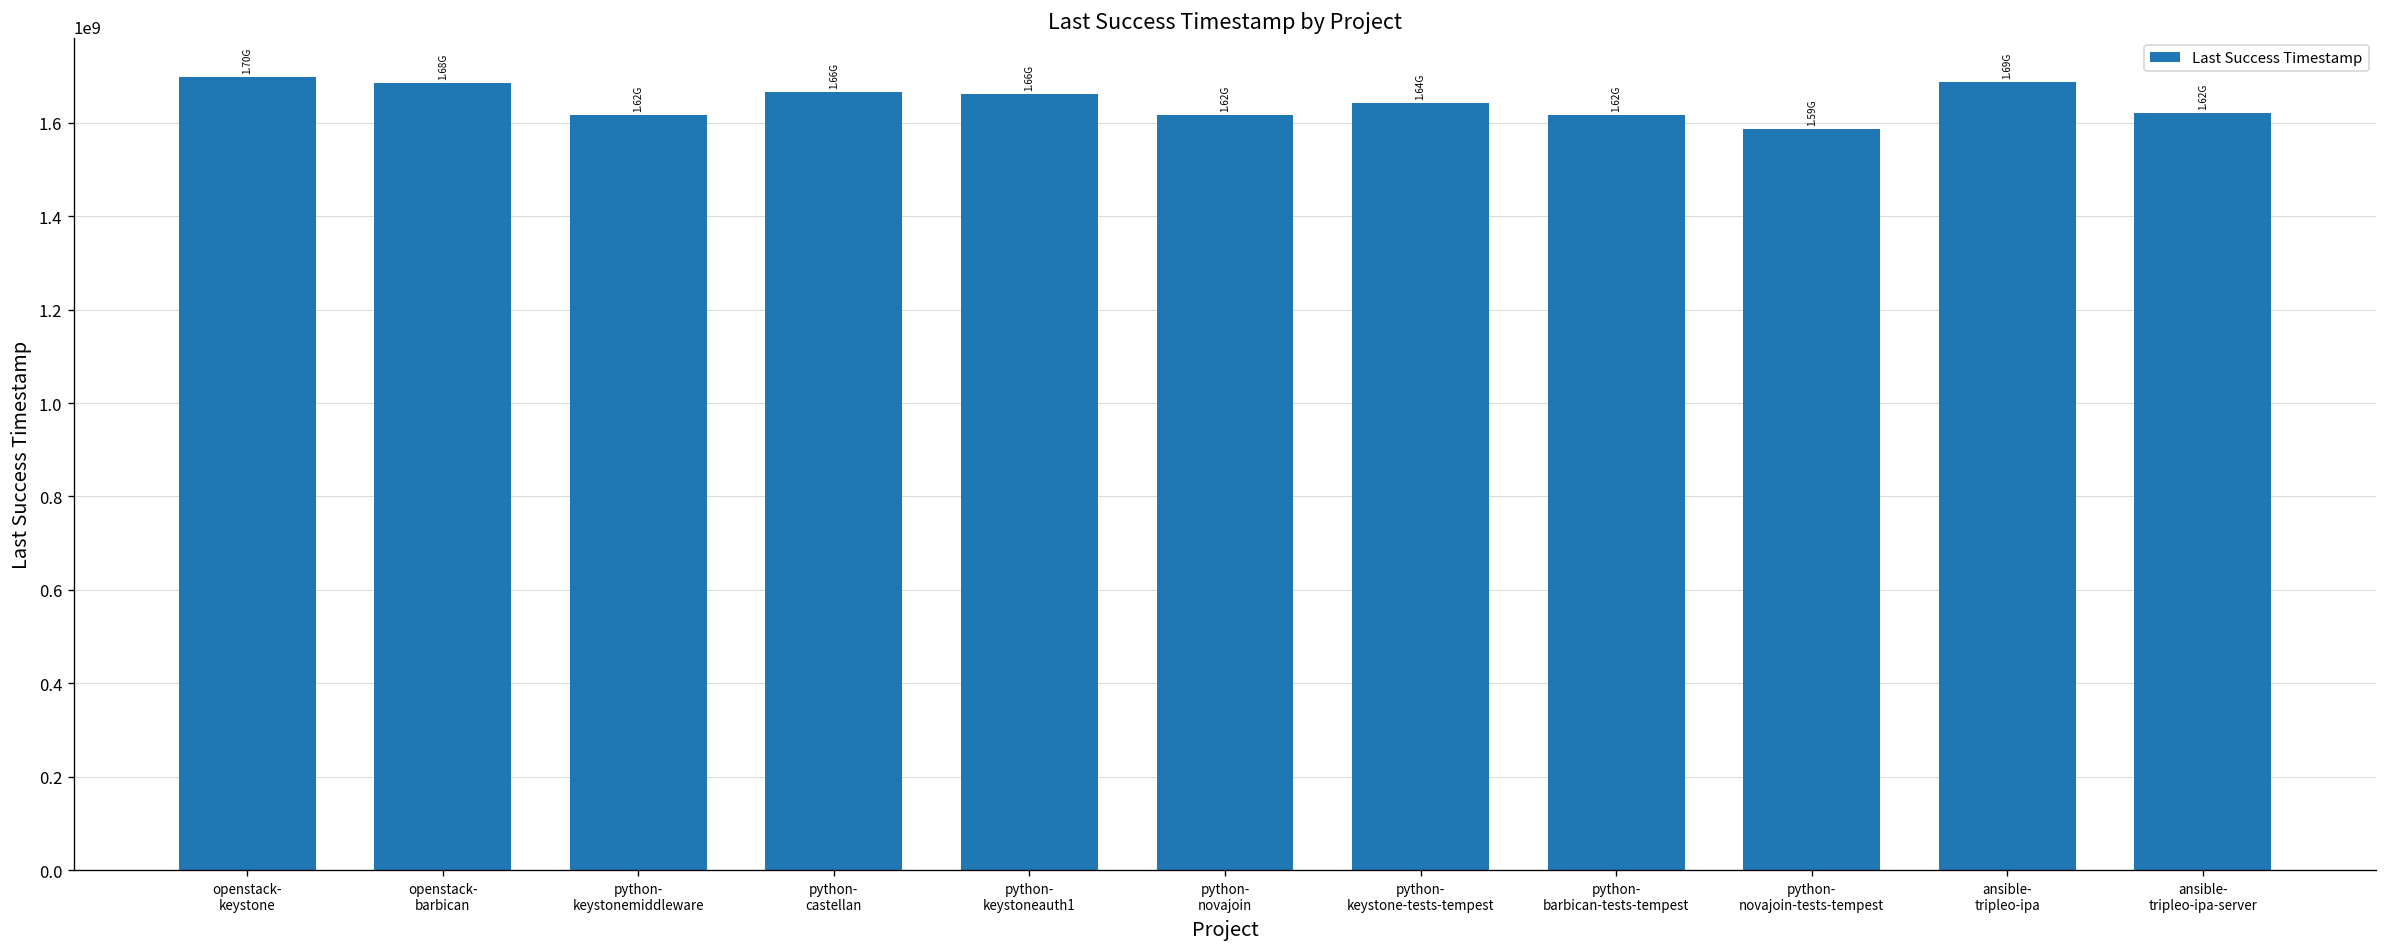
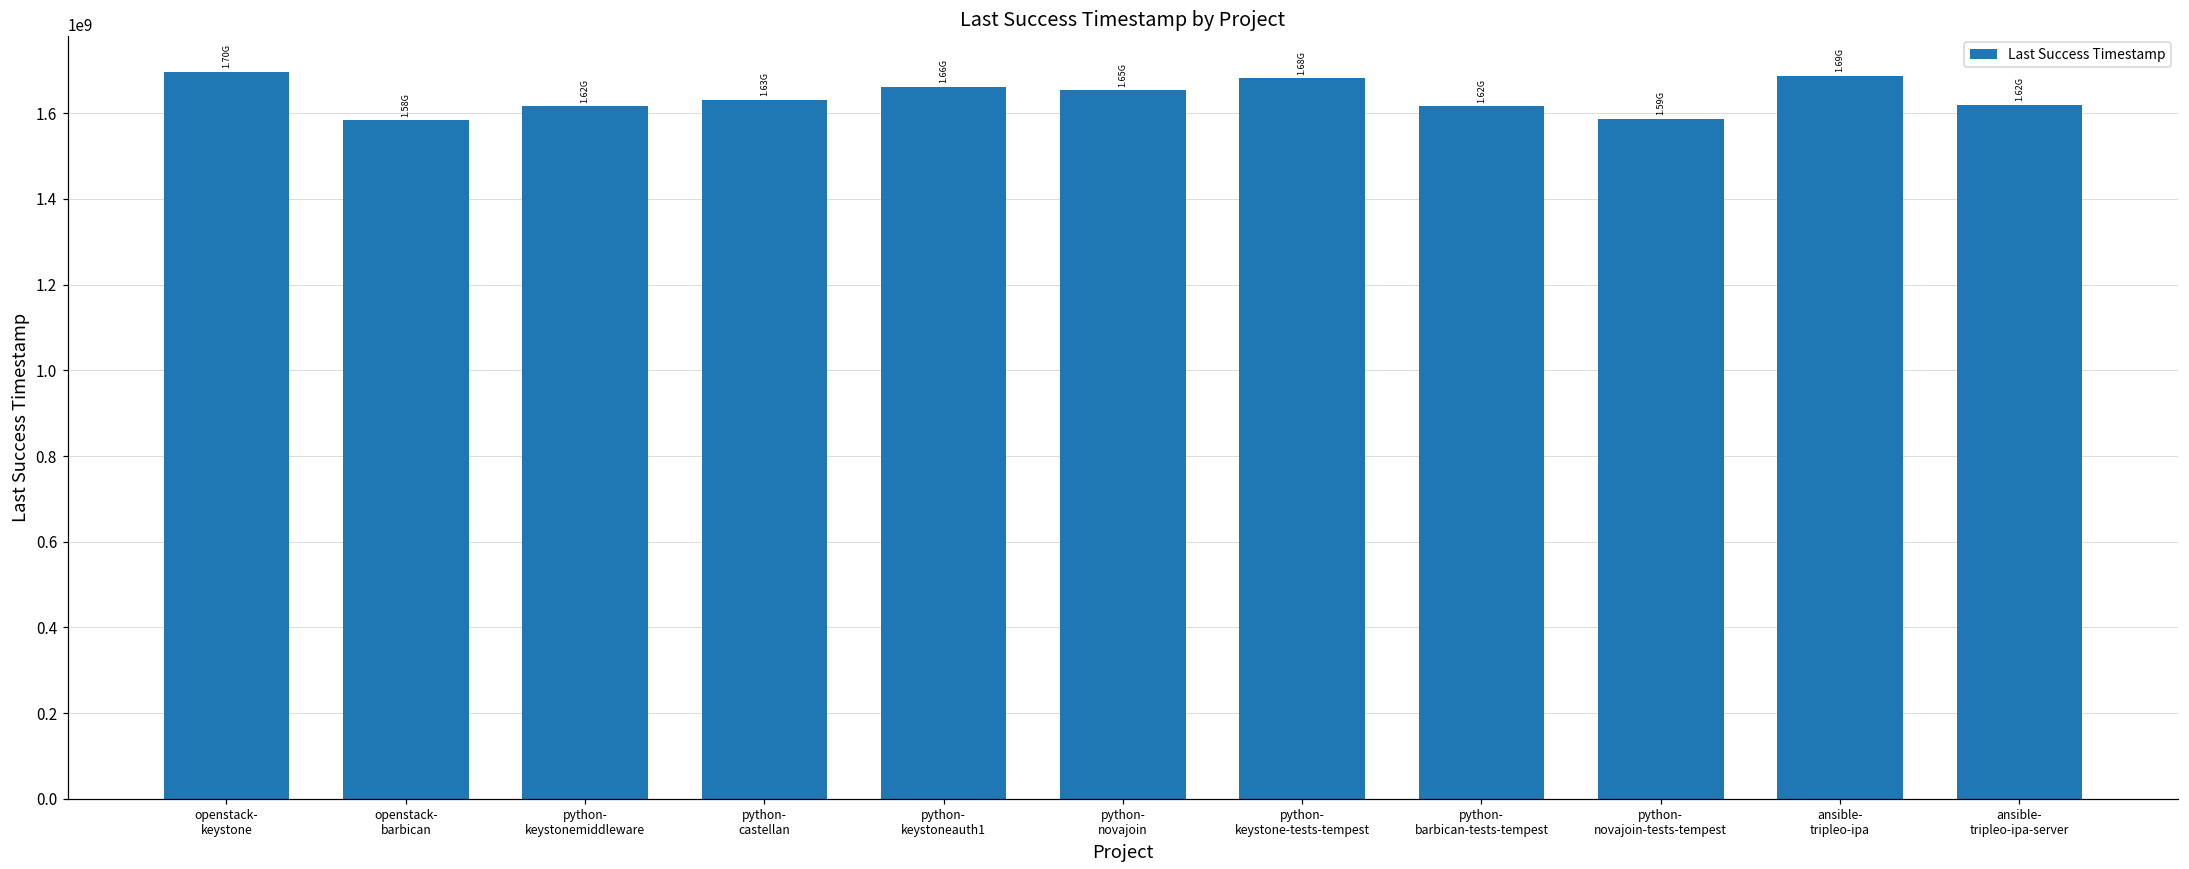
  {
    "openstack- keystone": "1.70G",
-   "openstack- barbican": "1.68G",
+   "openstack- barbican": "1.58G",
    "python- keystonemiddleware": "1.62G",
-   "python- castellan": "1.66G",
+   "python- castellan": "1.63G",
    "python- keystoneauth1": "1.66G",
-   "python- novajoin": "1.62G",
-   "python- keystone-tests-tempest": "1.64G",
+   "python- novajoin": "1.65G",
+   "python- keystone-tests-tempest": "1.68G",
    "python- barbican-tests-tempest": "1.62G",
    "python- novajoin-tests-tempest": "1.59G",
    "ansible- tripleo-ipa": "1.69G",
    "ansible- tripleo-ipa-server": "1.62G"
  }
